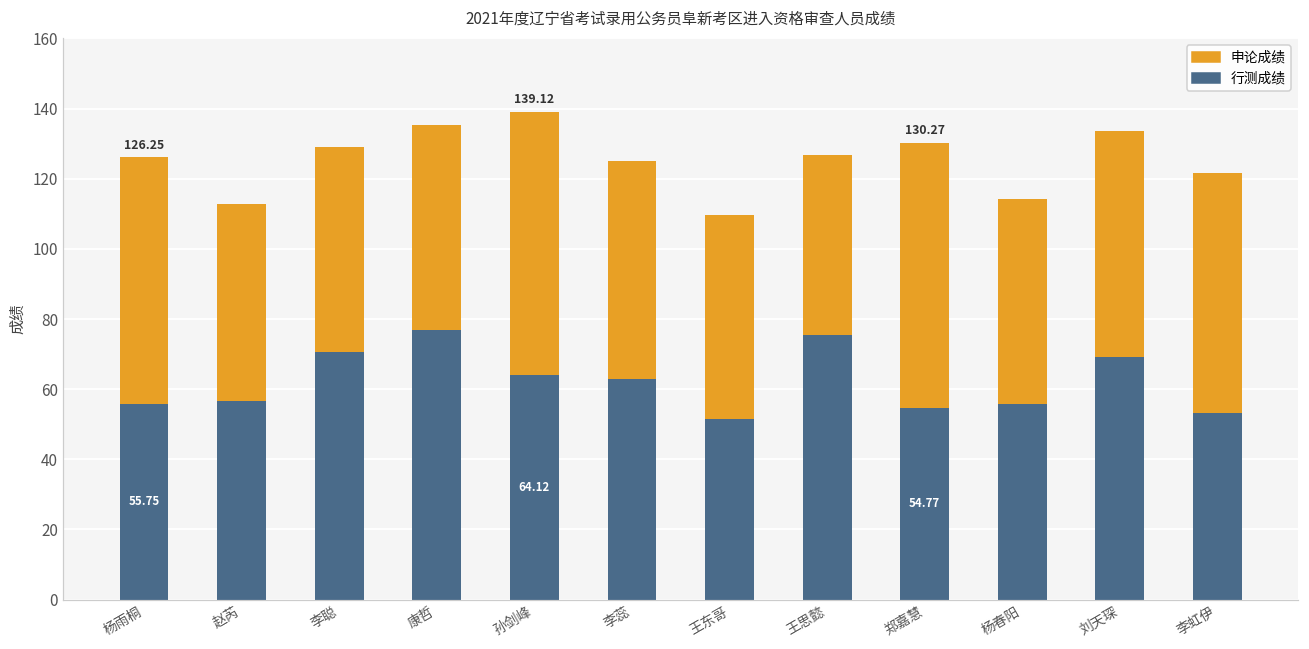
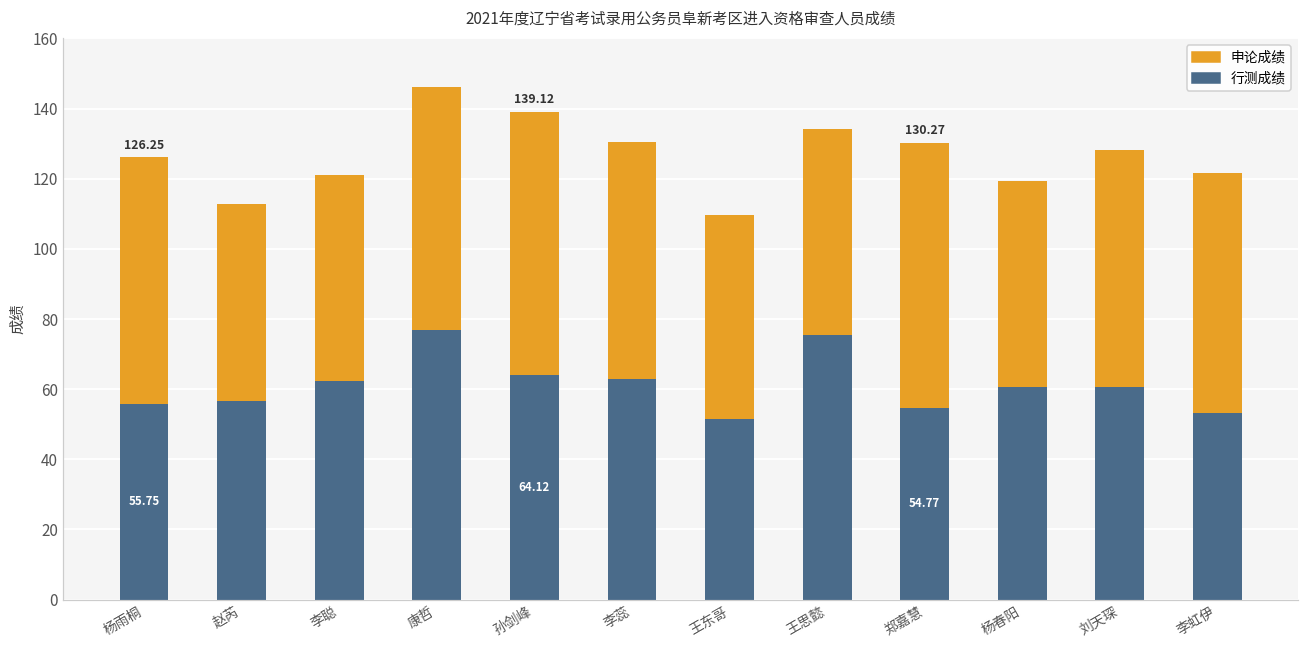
  {
    "行测成绩": {
      "赵芮": 57,
-     "李聪": 71,
+     "李聪": 62,
      "康哲": 77,
      "李蕊": 63,
      "王东哥": 51,
      "王思懿": 76,
-     "杨春阳": 56,
-     "刘天琛": 69,
+     "杨春阳": 61,
+     "刘天琛": 61,
      "李虹伊": 53
    },
    "申论成绩": {
      "赵芮": 56,
      "李聪": 59,
-     "康哲": 59,
-     "李蕊": 62,
+     "康哲": 69,
+     "李蕊": 68,
      "王东哥": 58,
-     "王思懿": 51,
+     "王思懿": 59,
      "杨春阳": 59,
-     "刘天琛": 65,
+     "刘天琛": 67,
      "李虹伊": 68
    }
  }
